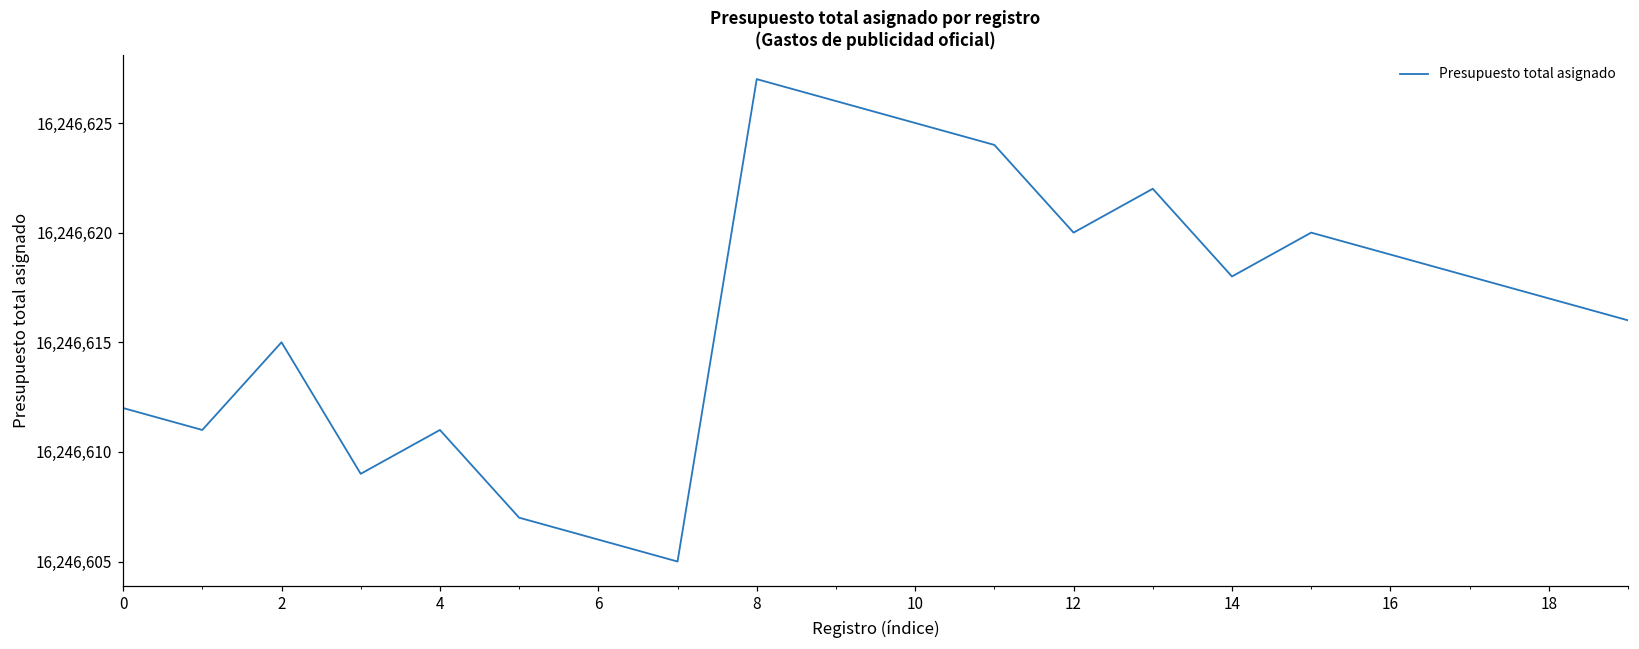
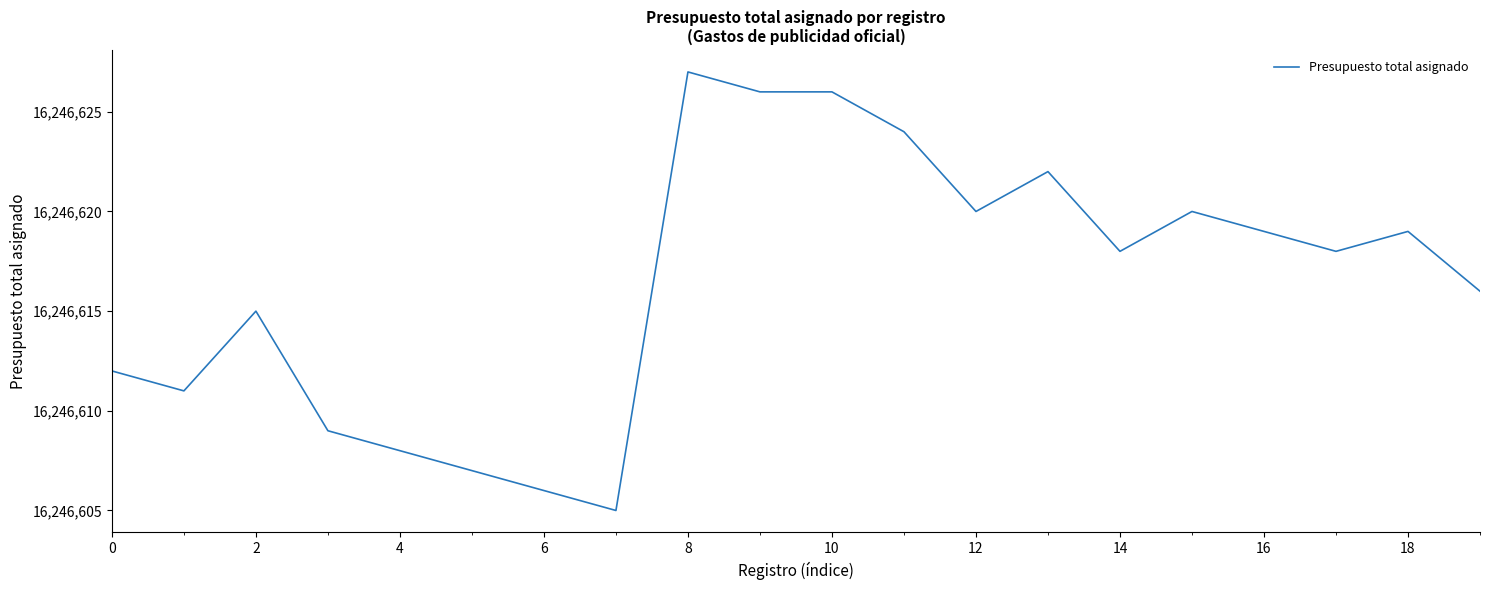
  {
    "0": "16,246,612",
    "2": "16,246,615",
-   "4": "16,246,611",
+   "4": "16,246,608",
    "6": "16,246,606",
    "8": "16,246,627",
-   "10": "16,246,625",
+   "10": "16,246,626",
    "12": "16,246,620",
    "14": "16,246,618",
    "16": "16,246,619",
-   "18": "16,246,617"
+   "18": "16,246,619"
  }
